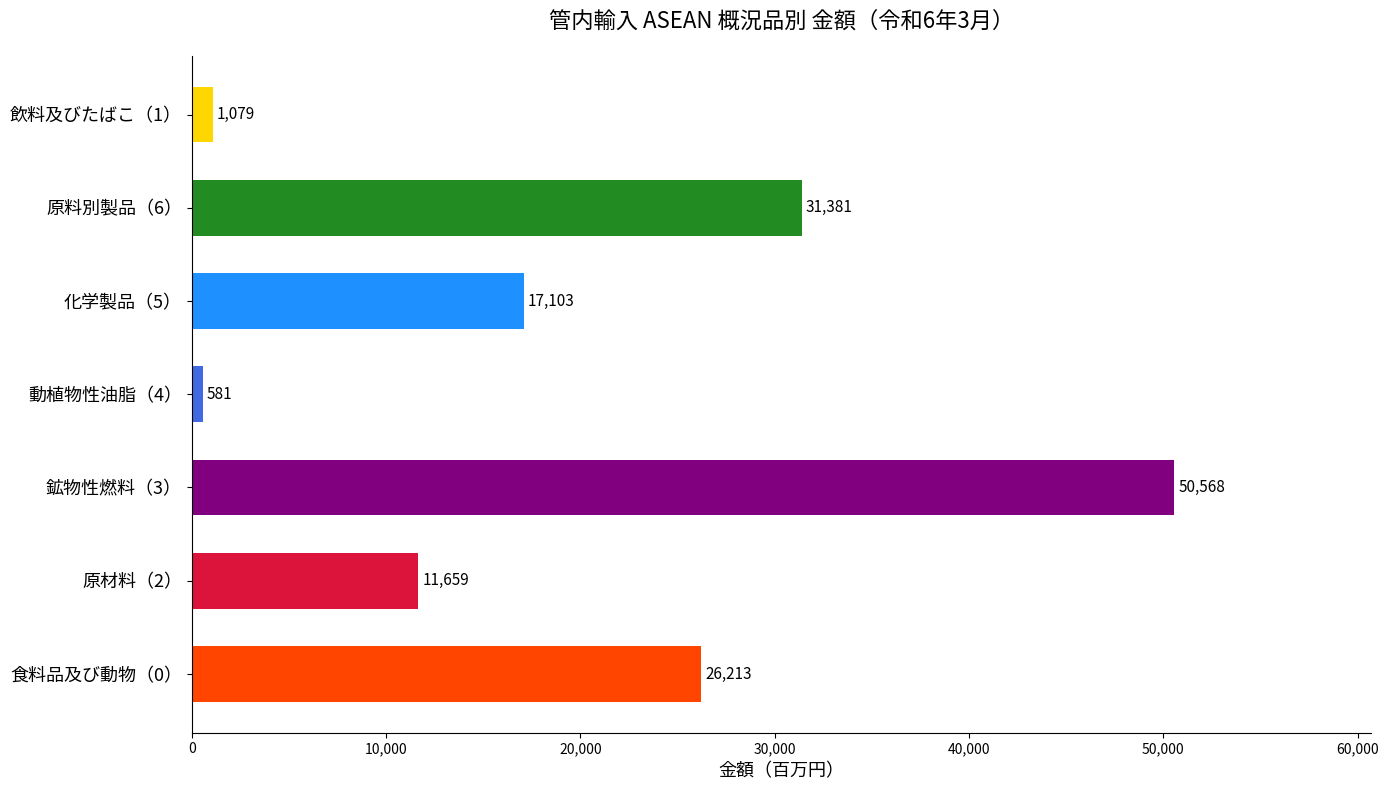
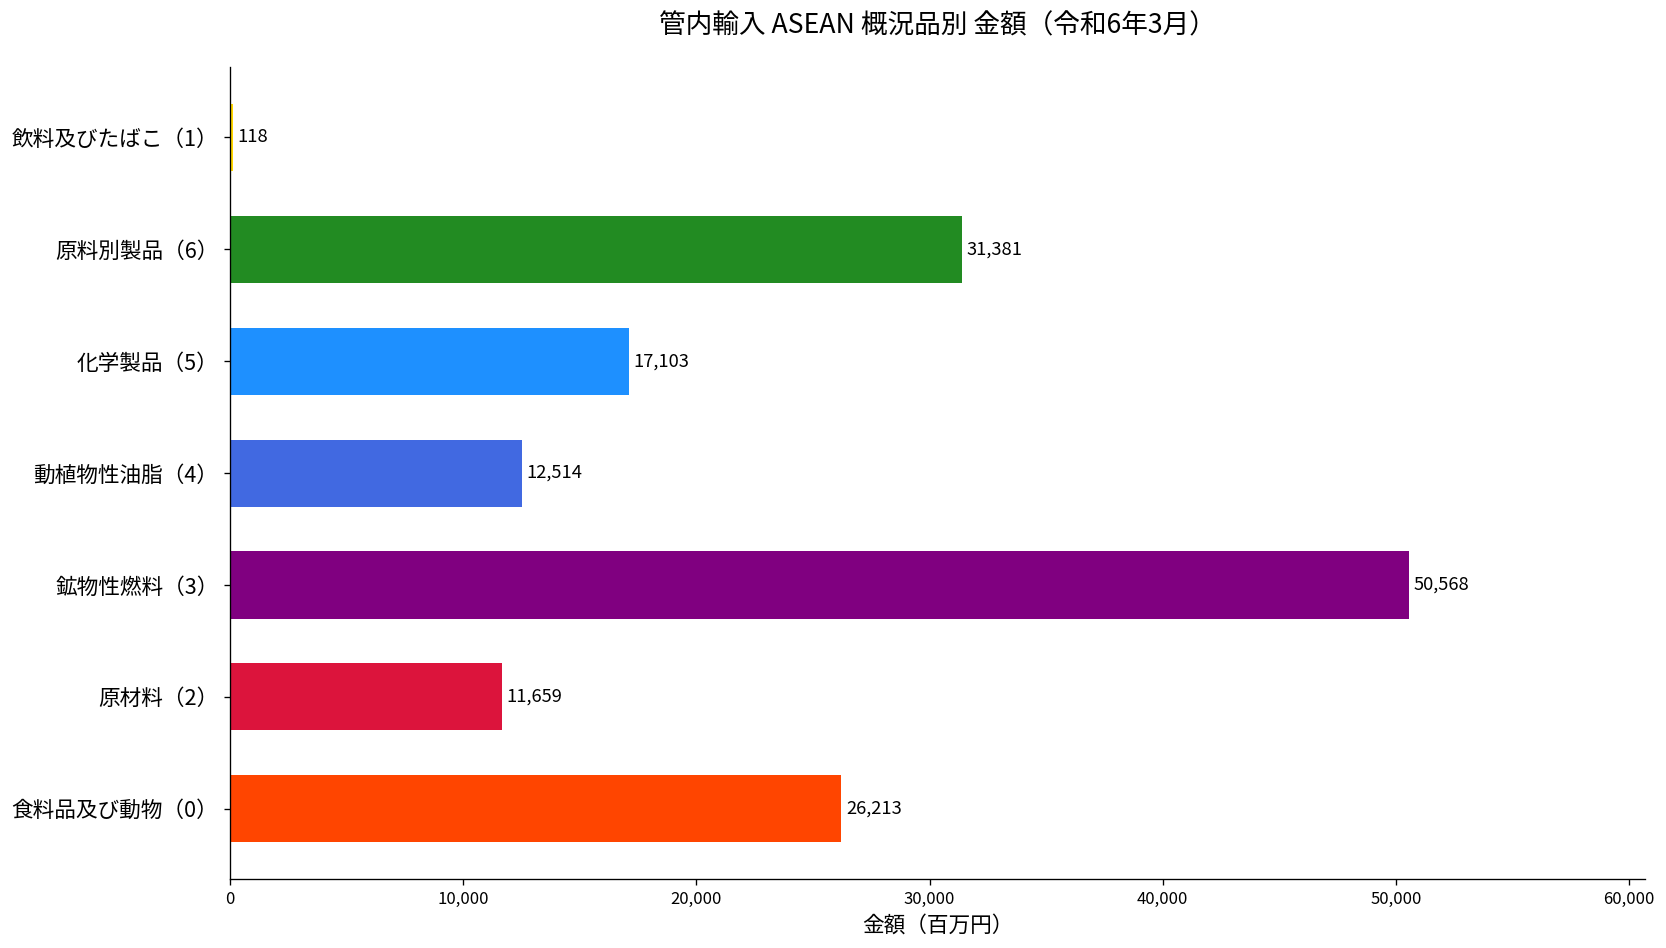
  {
-   "飲料及びたばこ（1）": "1,079",
+   "飲料及びたばこ（1）": "118",
    "原料別製品（6）": "31,381",
    "化学製品（5）": "17,103",
-   "動植物性油脂（4）": "581",
+   "動植物性油脂（4）": "12,514",
    "鉱物性燃料（3）": "50,568",
    "原材料（2）": "11,659",
    "食料品及び動物（0）": "26,213"
  }
